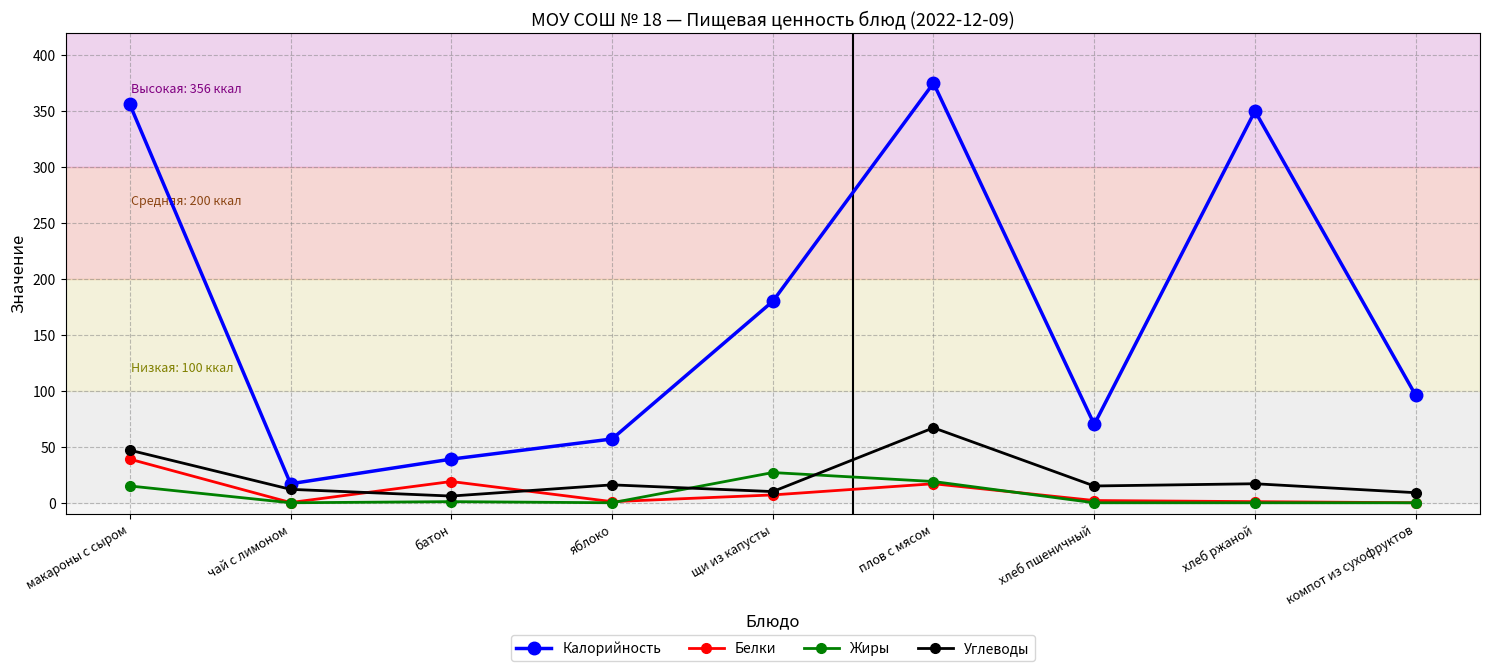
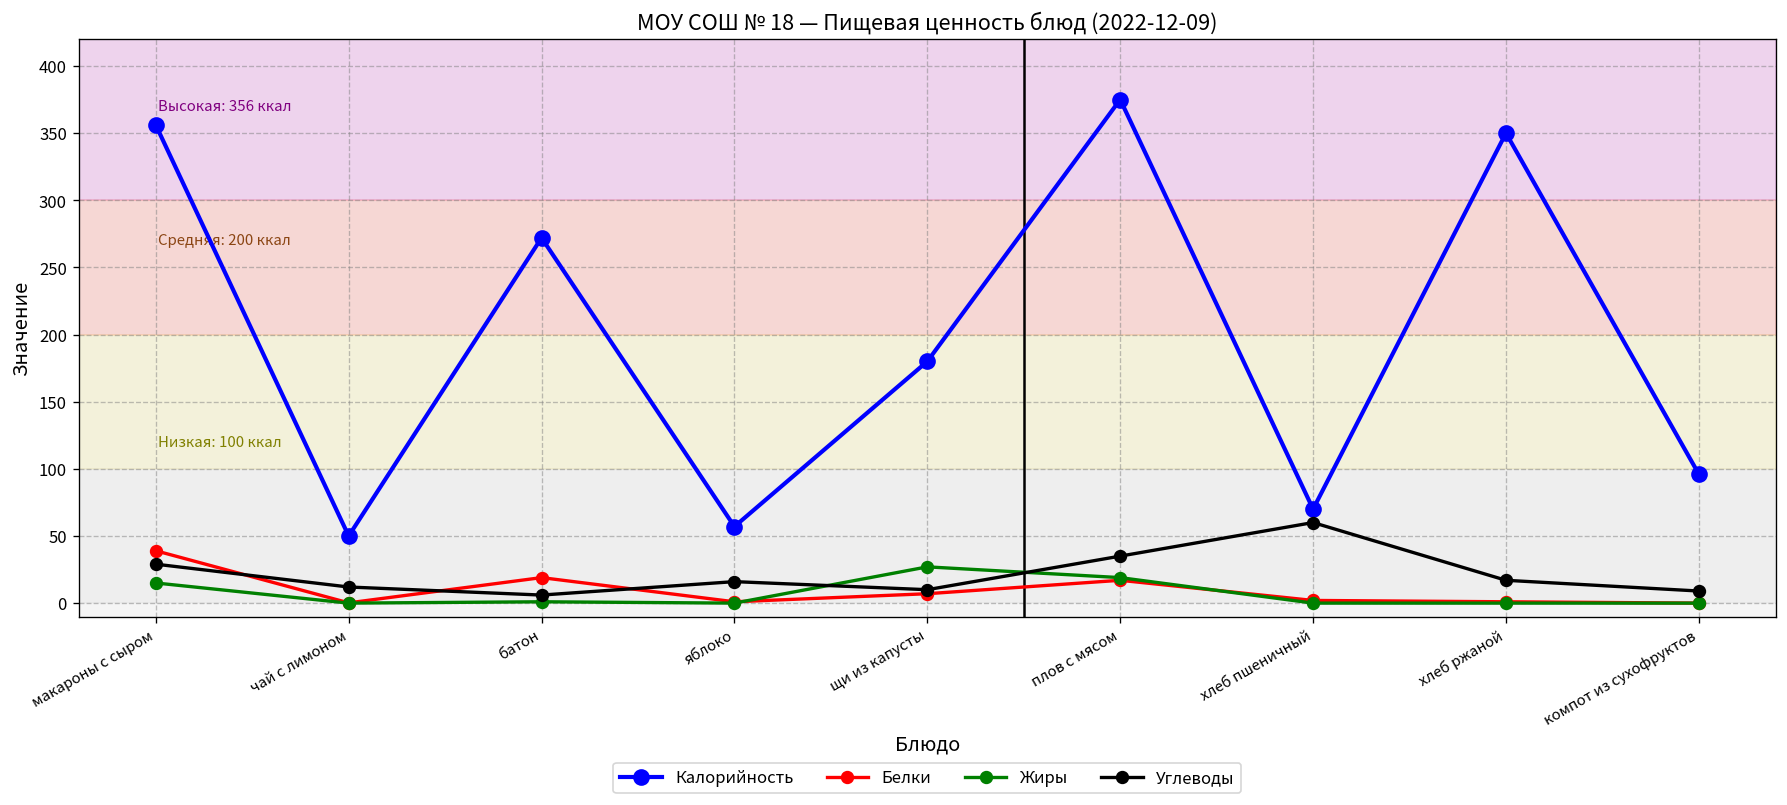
  {
    "Калорийность": {
-     "чай с лимоном": 17,
-     "батон": 39,
+     "чай с лимоном": 50,
+     "батон": 272,
      "яблоко": 57,
      "щи из капусты": 180,
      "плов с мясом": 375,
      "хлеб пшеничный": 70,
      "хлеб ржаной": 350,
      "компот из сухофруктов": 96
    },
    "Белки": {
      "макароны с сыром": 39,
      "батон": 19,
      "щи из капусты": 7
    },
    "Жиры": {
      "макароны с сыром": 15,
      "батон": 1,
      "щи из капусты": 27
    },
    "Углеводы": {
-     "макароны с сыром": 47,
+     "макароны с сыром": 29,
      "чай с лимоном": 12,
      "батон": 6,
      "яблоко": 16,
      "щи из капусты": 10,
-     "плов с мясом": 67,
-     "хлеб пшеничный": 15,
+     "плов с мясом": 35,
+     "хлеб пшеничный": 60,
      "хлеб ржаной": 17,
      "компот из сухофруктов": 9
    }
  }
